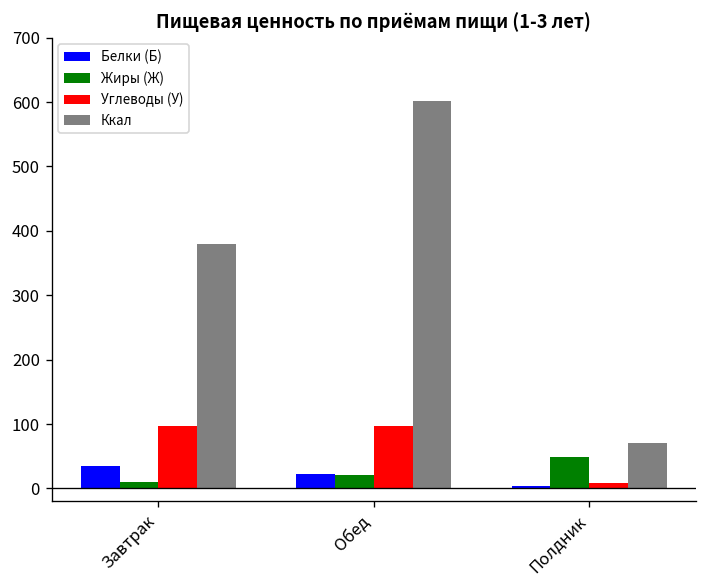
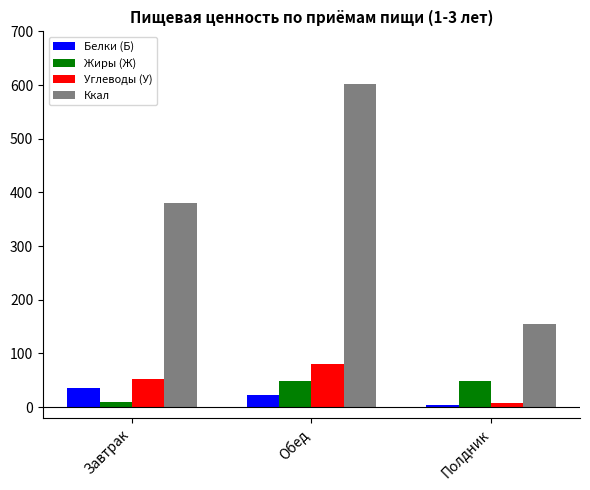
  {
    "Белки (Б)": {
      "Завтрак": 40,
      "Обед": 20
    },
    "Жиры (Ж)": {
      "Завтрак": 10,
-     "Обед": 20,
+     "Обед": 50,
      "Полдник": 50
    },
    "Углеводы (У)": {
-     "Завтрак": 100,
-     "Обед": 100,
+     "Завтрак": 50,
+     "Обед": 80,
      "Полдник": 10
    },
    "Ккал": {
      "Завтрак": 380,
      "Обед": 600,
-     "Полдник": 70
+     "Полдник": 150
    }
  }
